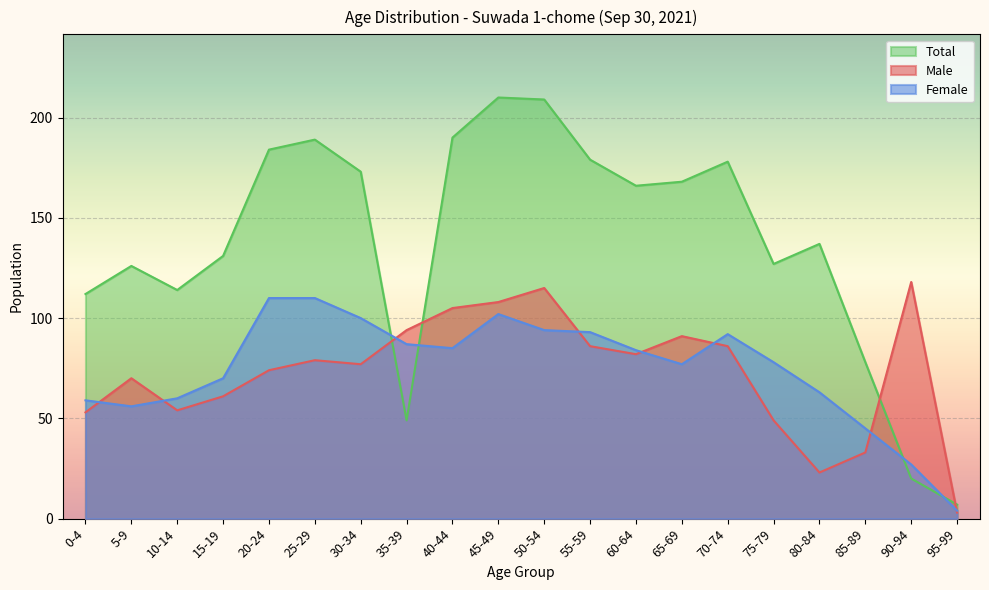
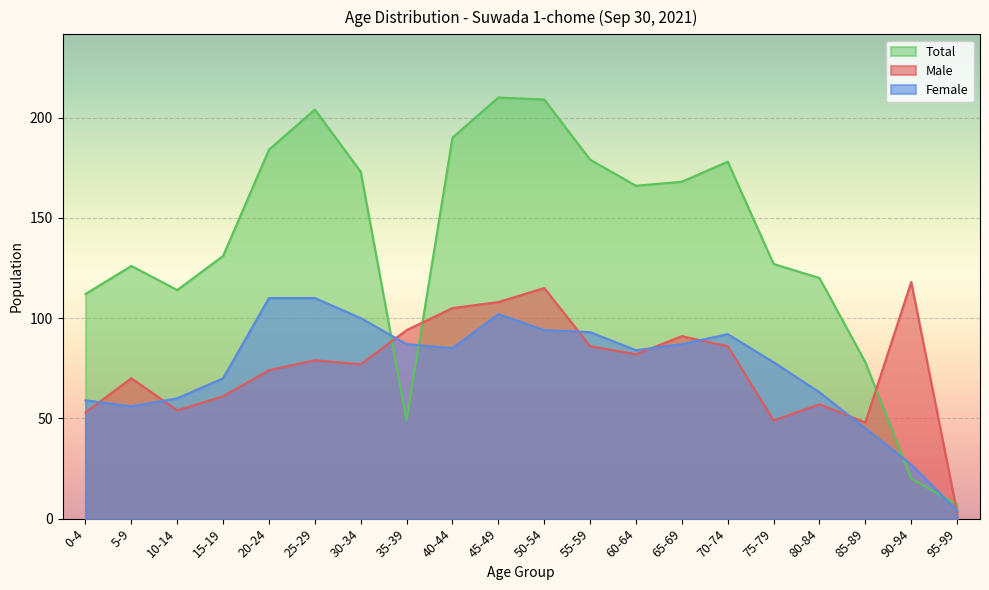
  {
    "Total": {
      "0-4": 112,
      "5-9": 126,
      "10-14": 114,
      "15-19": 131,
      "20-24": 184,
-     "25-29": 189,
+     "25-29": 204,
      "30-34": 173,
      "35-39": 49,
      "40-44": 190,
      "45-49": 210,
      "50-54": 209,
      "55-59": 179,
      "60-64": 166,
      "65-69": 168,
      "70-74": 178,
      "75-79": 127,
-     "80-84": 137,
+     "80-84": 120,
      "85-89": 78,
      "90-94": 20,
      "95-99": 7
    },
    "Male": {
      "0-4": 53,
      "5-9": 70,
      "10-14": 54,
      "15-19": 61,
      "20-24": 74,
      "25-29": 79,
      "30-34": 77,
      "35-39": 94,
      "40-44": 105,
      "45-49": 108,
      "50-54": 115,
      "55-59": 86,
      "60-64": 82,
      "65-69": 91,
      "70-74": 86,
      "75-79": 49,
-     "80-84": 23,
-     "85-89": 33,
+     "80-84": 57,
+     "85-89": 48,
      "90-94": 118
    },
    "Female": {
      "0-4": 59,
      "5-9": 56,
      "10-14": 60,
      "15-19": 70,
      "20-24": 110,
      "25-29": 110,
      "30-34": 100,
      "35-39": 87,
      "40-44": 85,
      "45-49": 102,
      "50-54": 94,
      "55-59": 93,
      "60-64": 84,
-     "65-69": 77,
+     "65-69": 87,
      "70-74": 92,
      "75-79": 78,
      "80-84": 63,
      "85-89": 45,
      "90-94": 27
    }
  }
